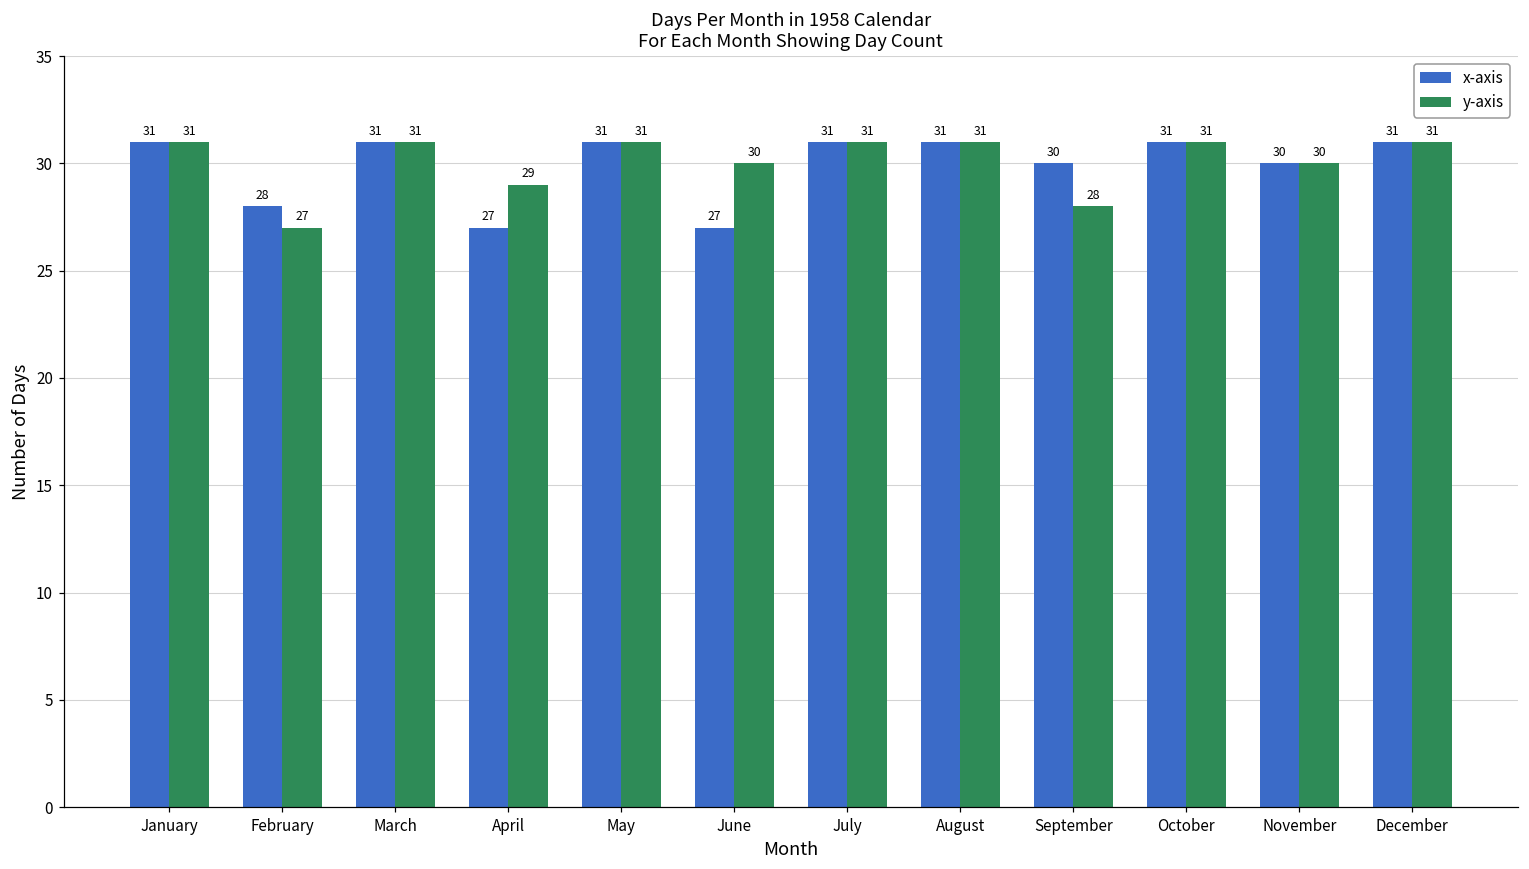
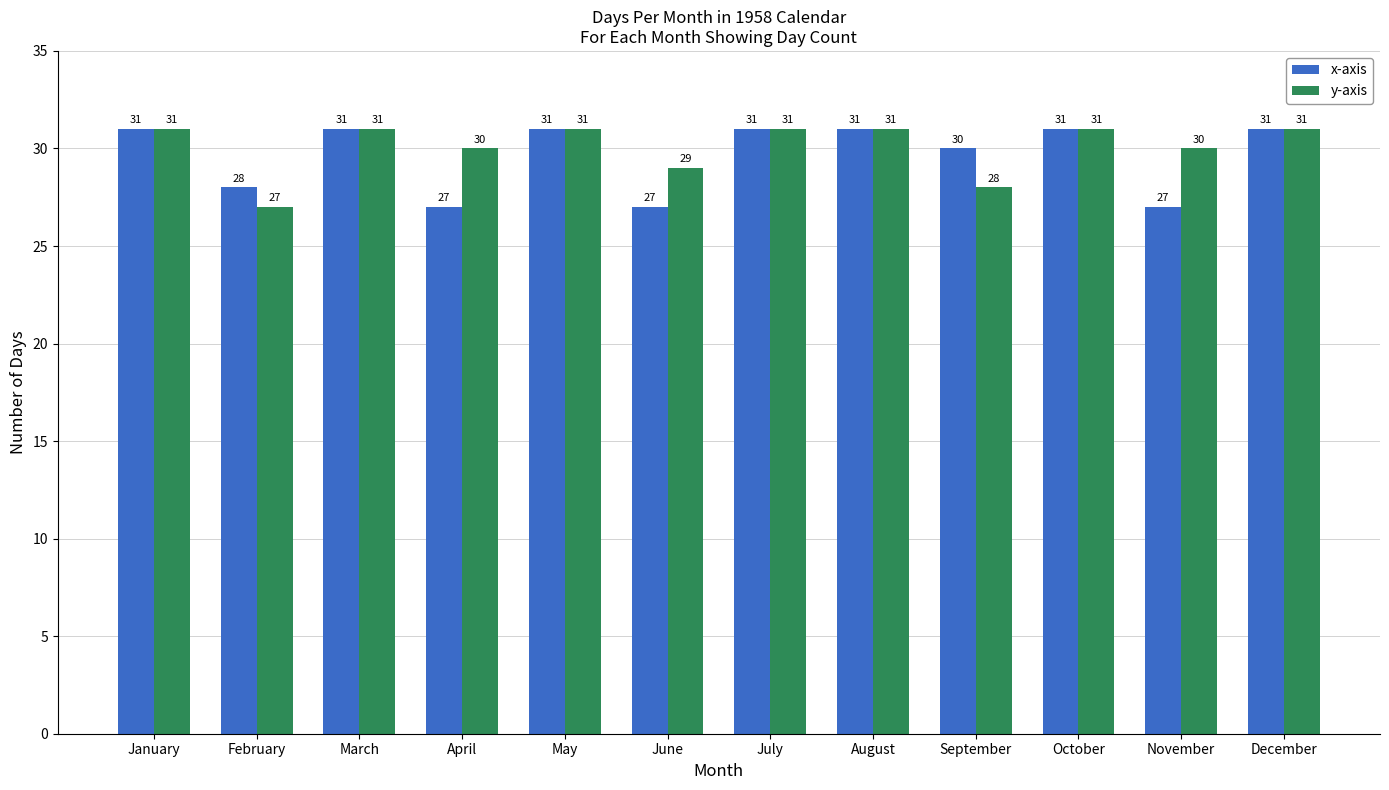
  {
    "x-axis": {
      "January": 31,
      "February": 28,
      "March": 31,
      "April": 27,
      "May": 31,
      "June": 27,
      "July": 31,
      "August": 31,
      "September": 30,
      "October": 31,
-     "November": 30,
+     "November": 27,
      "December": 31
    },
    "y-axis": {
      "January": 31,
      "February": 27,
      "March": 31,
-     "April": 29,
+     "April": 30,
      "May": 31,
-     "June": 30,
+     "June": 29,
      "July": 31,
      "August": 31,
      "September": 28,
      "October": 31,
      "November": 30,
      "December": 31
    }
  }
